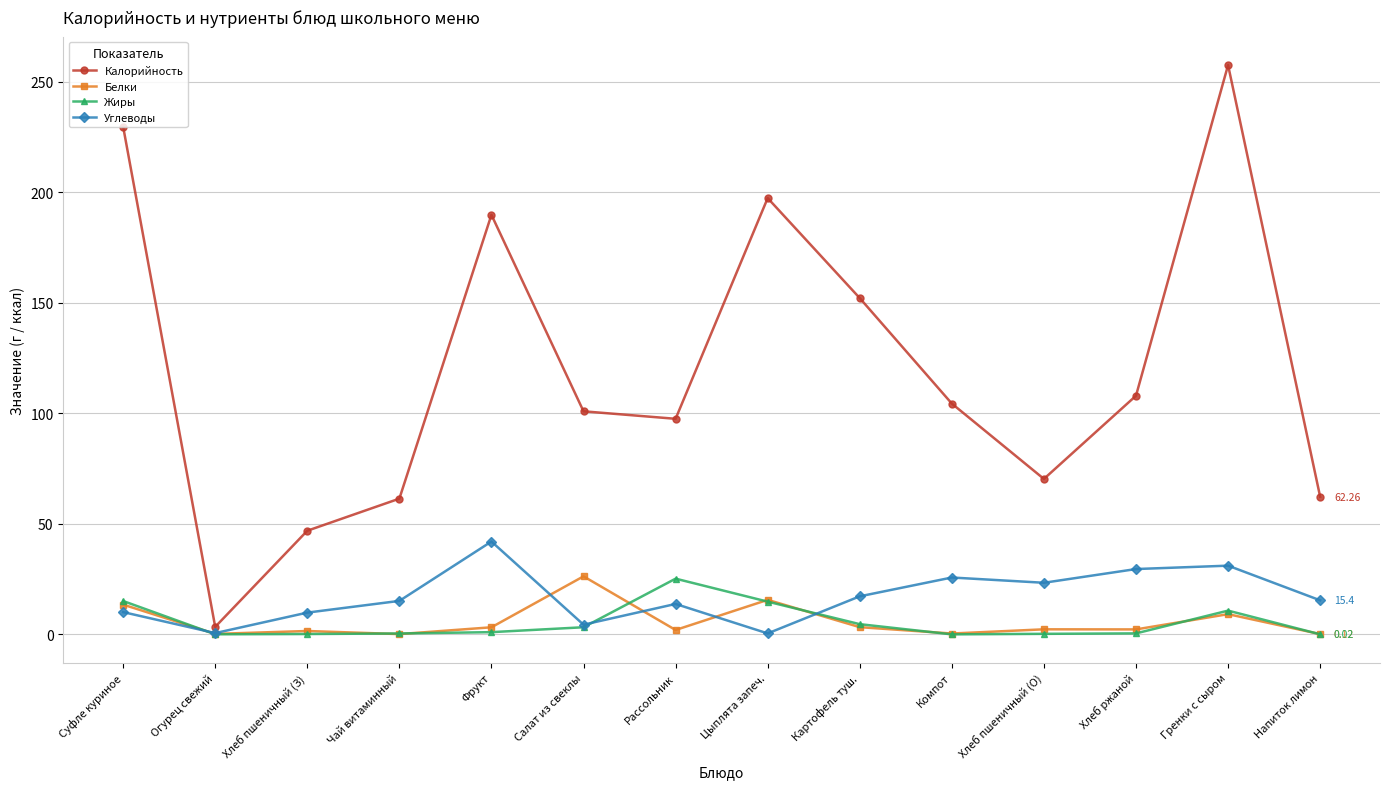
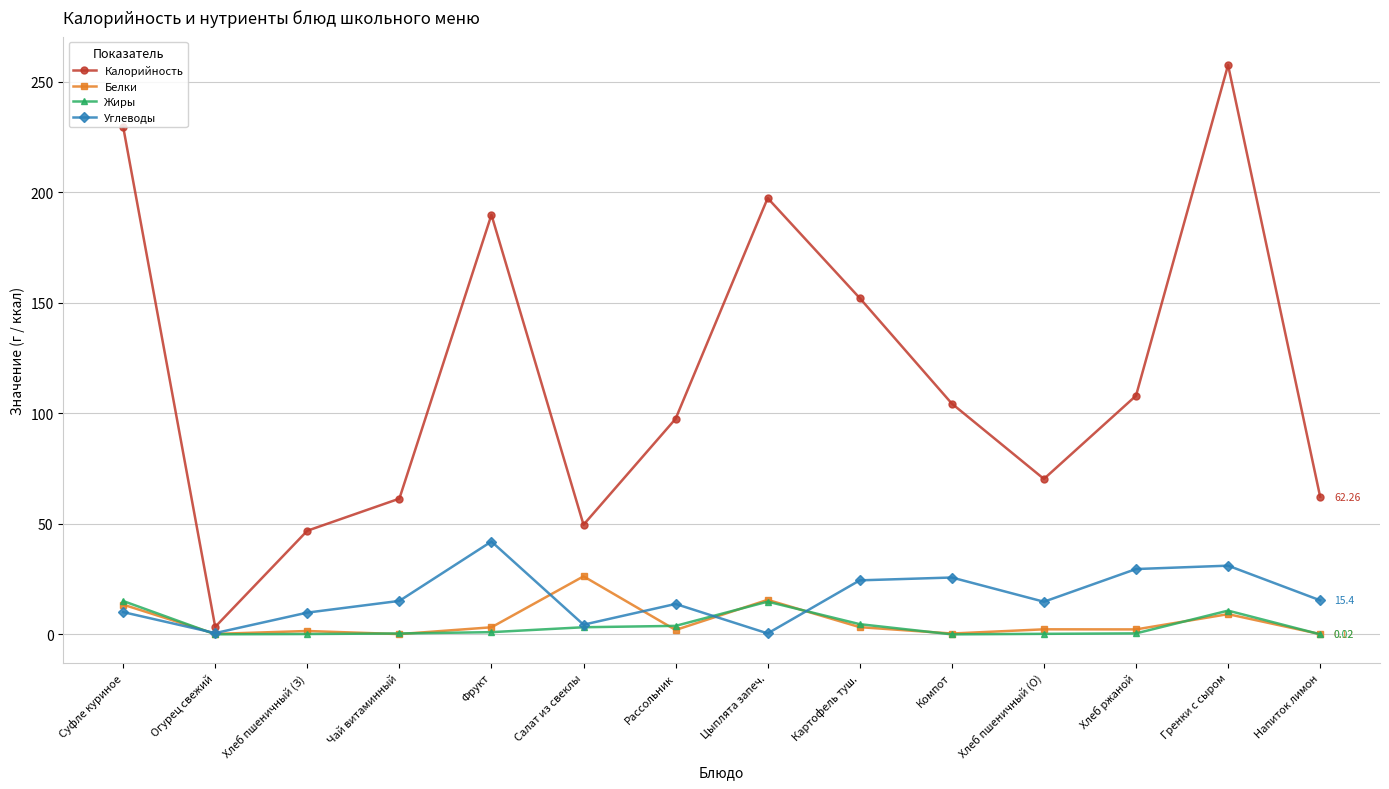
  {
    "Калорийность": {
      "Огурец свежий": 3,
      "Хлеб пшеничный (З)": 47,
      "Чай витаминный": 61,
      "Фрукт": 190,
-     "Салат из свеклы": 101,
+     "Салат из свеклы": 50,
      "Рассольник": 98,
      "Цыплята запеч.": 197,
      "Картофель туш.": 152,
      "Компот": 104,
      "Хлеб пшеничный (О)": 70,
      "Хлеб ржаной": 108,
      "Гренки с сыром": 258
    },
    "Белки": {
      "Суфле куриное": 13,
      "Хлеб пшеничный (З)": 2,
      "Фрукт": 3,
      "Салат из свеклы": 26,
      "Рассольник": 2,
      "Картофель туш.": 3,
      "Хлеб пшеничный (О)": 2,
      "Хлеб ржаной": 2,
      "Гренки с сыром": 9
    },
    "Жиры": {
      "Суфле куриное": 15,
      "Хлеб пшеничный (З)": 0,
      "Фрукт": 1,
-     "Рассольник": 25,
+     "Рассольник": 4,
      "Картофель туш.": 5,
      "Хлеб пшеничный (О)": 0,
      "Хлеб ржаной": 0,
      "Гренки с сыром": 11
    },
    "Углеводы": {
      "Суфле куриное": 10,
      "Хлеб пшеничный (З)": 10,
      "Чай витаминный": 15,
      "Фрукт": 42,
      "Рассольник": 14,
      "Цыплята запеч.": 0,
-     "Картофель туш.": 17,
+     "Картофель туш.": 24,
      "Компот": 26,
-     "Хлеб пшеничный (О)": 23,
+     "Хлеб пшеничный (О)": 15,
      "Хлеб ржаной": 30,
      "Гренки с сыром": 31
    }
  }
